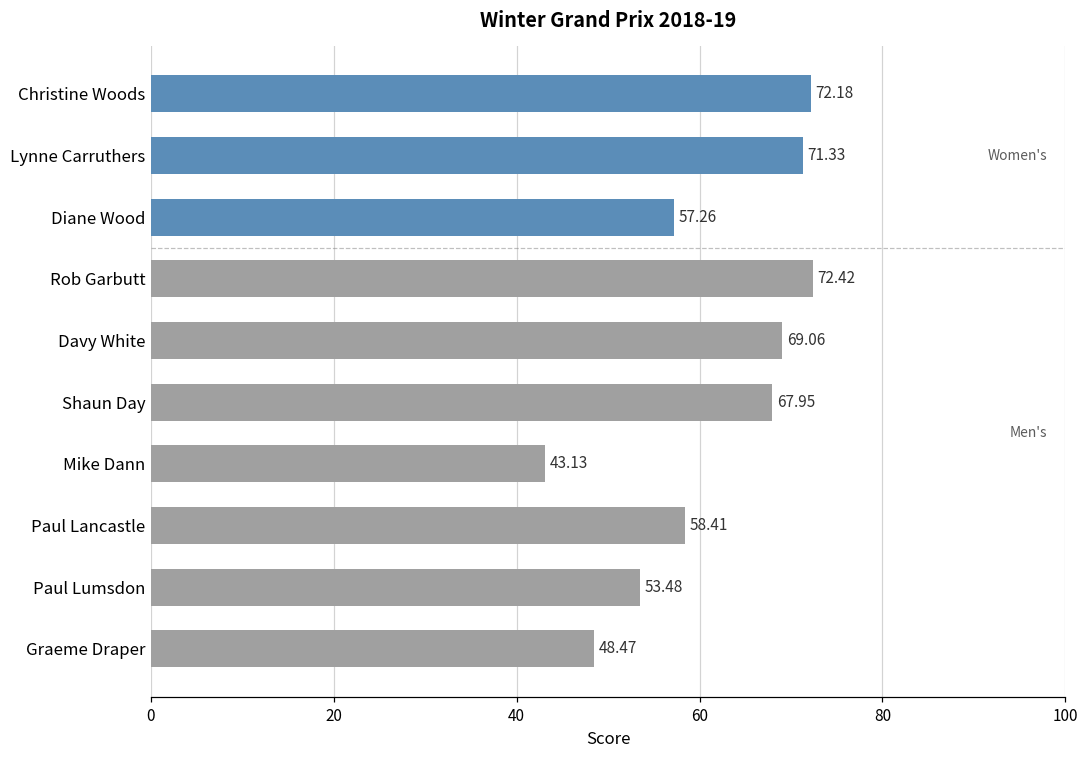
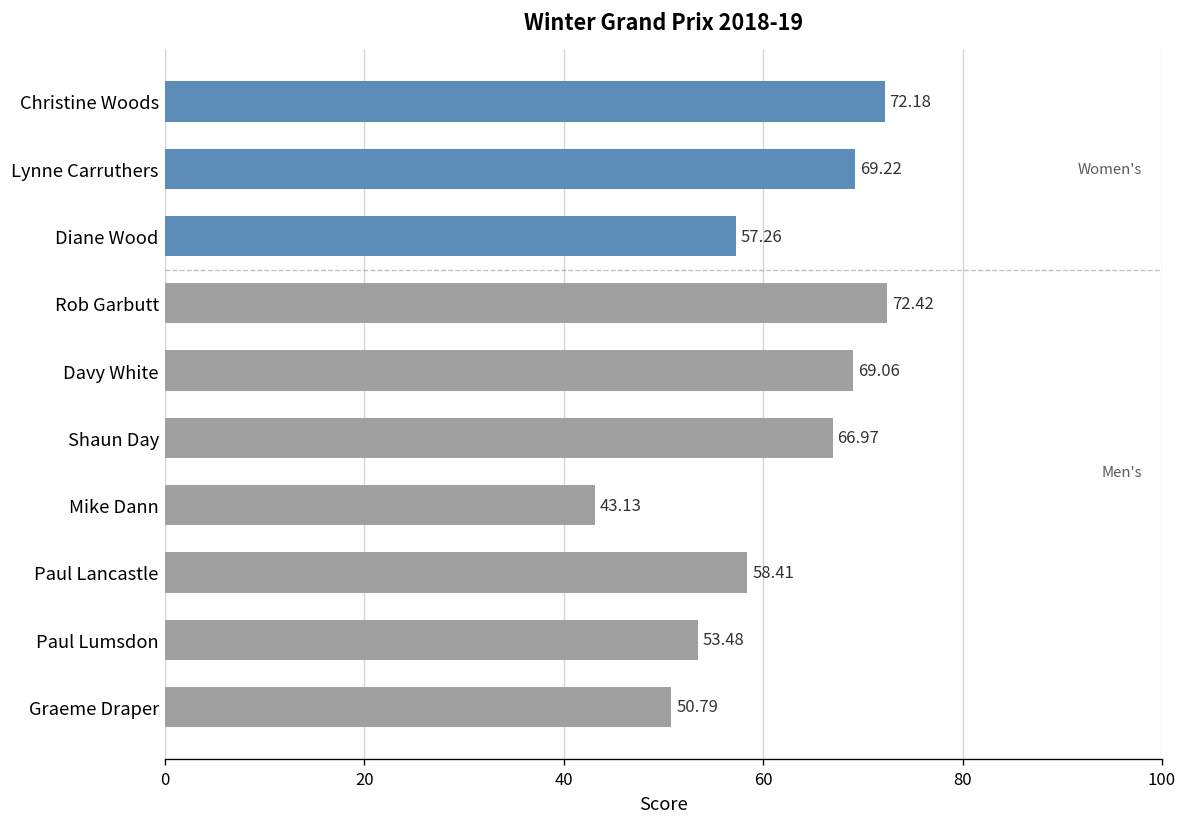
  {
    "Christine Woods": 72.18,
-   "Lynne Carruthers": 71.33,
+   "Lynne Carruthers": 69.22,
    "Diane Wood": 57.26,
    "Rob Garbutt": 72.42,
    "Davy White": 69.06,
-   "Shaun Day": 67.95,
+   "Shaun Day": 66.97,
    "Mike Dann": 43.13,
    "Paul Lancastle": 58.41,
    "Paul Lumsdon": 53.48,
-   "Graeme Draper": 48.47
+   "Graeme Draper": 50.79
  }
